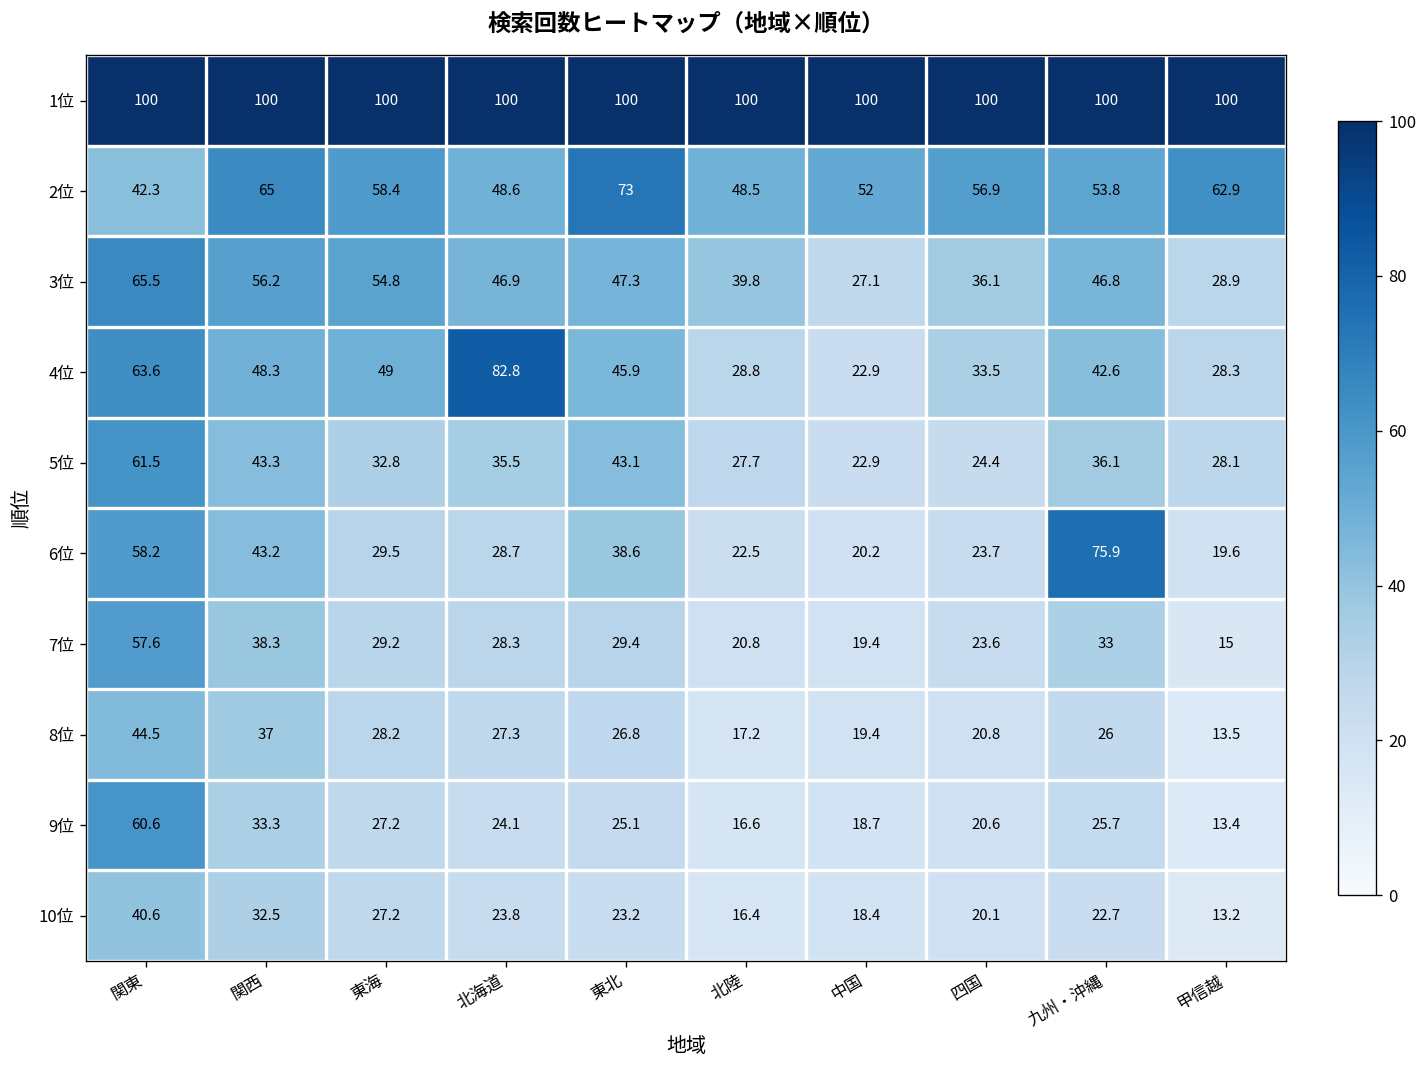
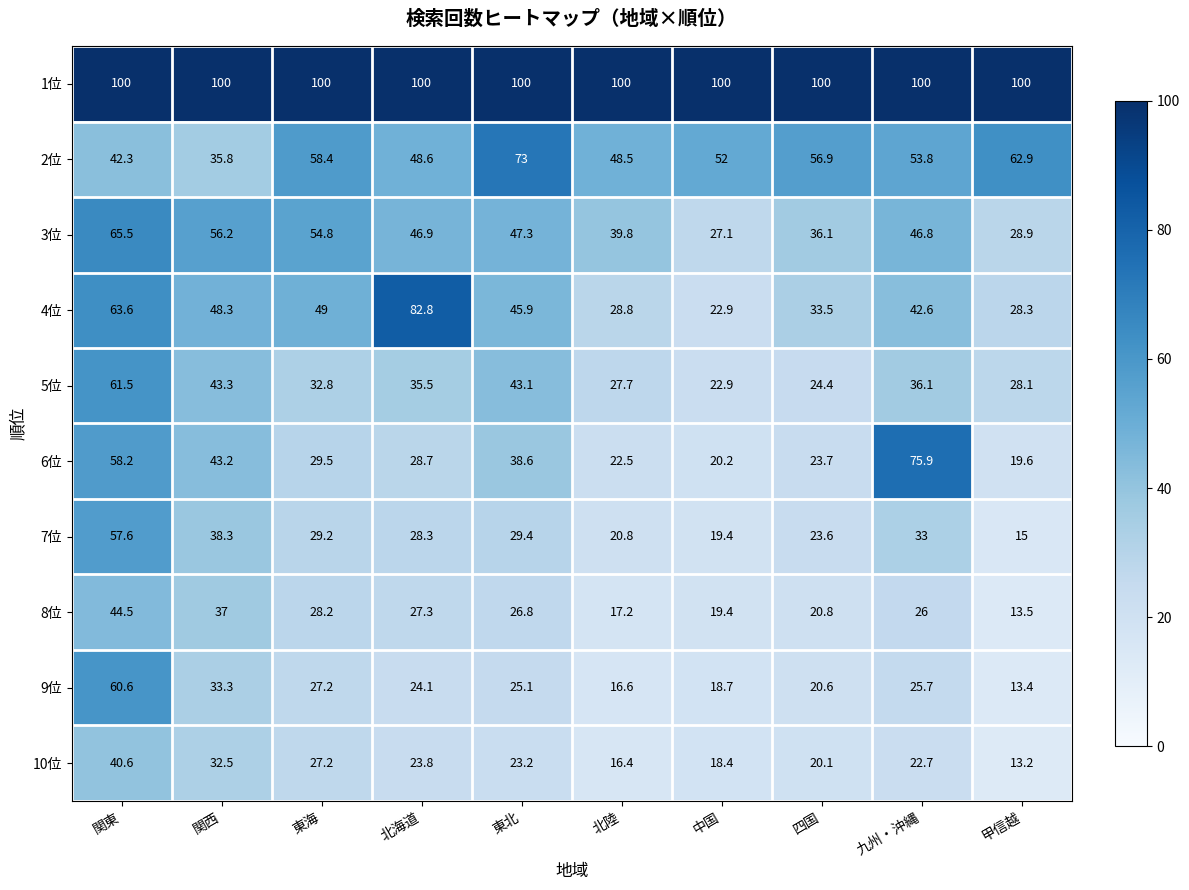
  {
    "1位": {
      "関東": 100,
      "関西": 100,
      "東海": 100,
      "北海道": 100,
      "東北": 100,
      "北陸": 100,
      "中国": 100,
      "四国": 100,
      "九州・沖縄": 100,
      "甲信越": 100
    },
    "2位": {
      "関東": 42.3,
-     "関西": 65,
+     "関西": 35.8,
      "東海": 58.4,
      "北海道": 48.6,
      "東北": 73,
      "北陸": 48.5,
      "中国": 52,
      "四国": 56.9,
      "九州・沖縄": 53.8,
      "甲信越": 62.9
    },
    "3位": {
      "関東": 65.5,
      "関西": 56.2,
      "東海": 54.8,
      "北海道": 46.9,
      "東北": 47.3,
      "北陸": 39.8,
      "中国": 27.1,
      "四国": 36.1,
      "九州・沖縄": 46.8,
      "甲信越": 28.9
    },
    "4位": {
      "関東": 63.6,
      "関西": 48.3,
      "東海": 49,
      "北海道": 82.8,
      "東北": 45.9,
      "北陸": 28.8,
      "中国": 22.9,
      "四国": 33.5,
      "九州・沖縄": 42.6,
      "甲信越": 28.3
    },
    "5位": {
      "関東": 61.5,
      "関西": 43.3,
      "東海": 32.8,
      "北海道": 35.5,
      "東北": 43.1,
      "北陸": 27.7,
      "中国": 22.9,
      "四国": 24.4,
      "九州・沖縄": 36.1,
      "甲信越": 28.1
    },
    "6位": {
      "関東": 58.2,
      "関西": 43.2,
      "東海": 29.5,
      "北海道": 28.7,
      "東北": 38.6,
      "北陸": 22.5,
      "中国": 20.2,
      "四国": 23.7,
      "九州・沖縄": 75.9,
      "甲信越": 19.6
    },
    "7位": {
      "関東": 57.6,
      "関西": 38.3,
      "東海": 29.2,
      "北海道": 28.3,
      "東北": 29.4,
      "北陸": 20.8,
      "中国": 19.4,
      "四国": 23.6,
      "九州・沖縄": 33,
      "甲信越": 15
    },
    "8位": {
      "関東": 44.5,
      "関西": 37,
      "東海": 28.2,
      "北海道": 27.3,
      "東北": 26.8,
      "北陸": 17.2,
      "中国": 19.4,
      "四国": 20.8,
      "九州・沖縄": 26,
      "甲信越": 13.5
    },
    "9位": {
      "関東": 60.6,
      "関西": 33.3,
      "東海": 27.2,
      "北海道": 24.1,
      "東北": 25.1,
      "北陸": 16.6,
      "中国": 18.7,
      "四国": 20.6,
      "九州・沖縄": 25.7,
      "甲信越": 13.4
    },
    "10位": {
      "関東": 40.6,
      "関西": 32.5,
      "東海": 27.2,
      "北海道": 23.8,
      "東北": 23.2,
      "北陸": 16.4,
      "中国": 18.4,
      "四国": 20.1,
      "九州・沖縄": 22.7,
      "甲信越": 13.2
    }
  }
